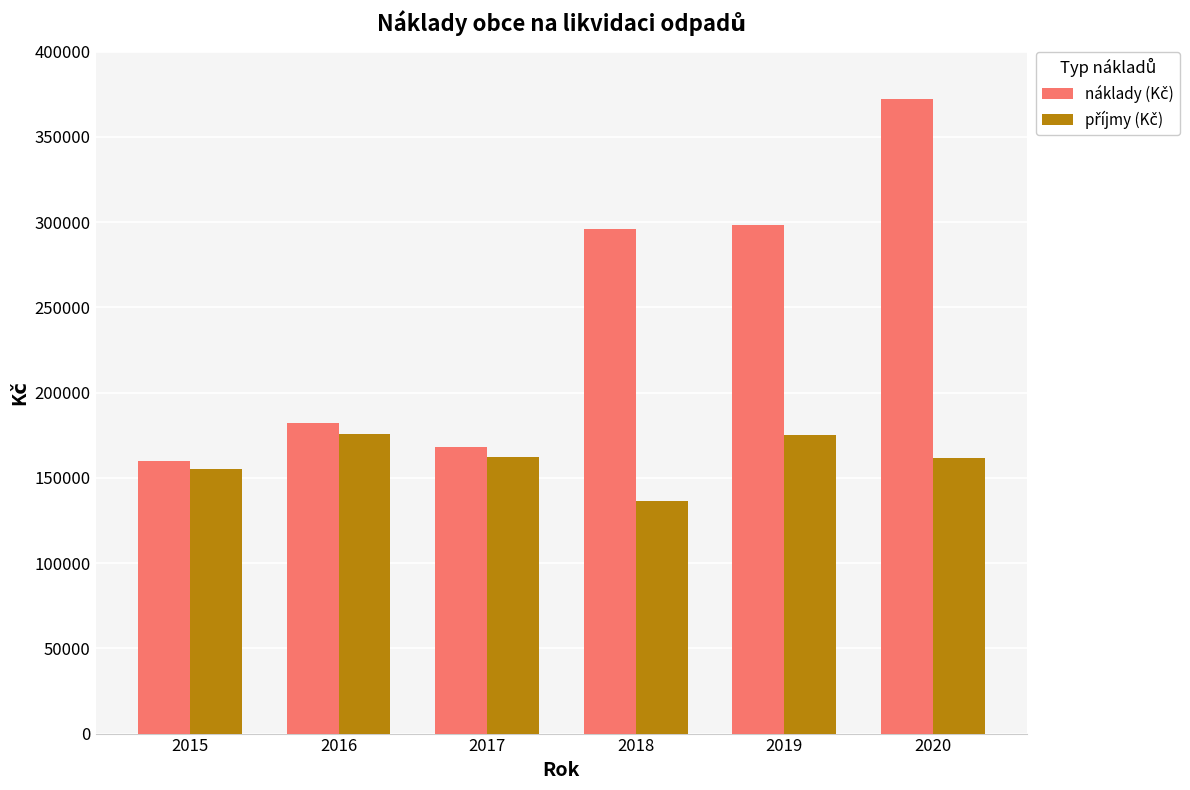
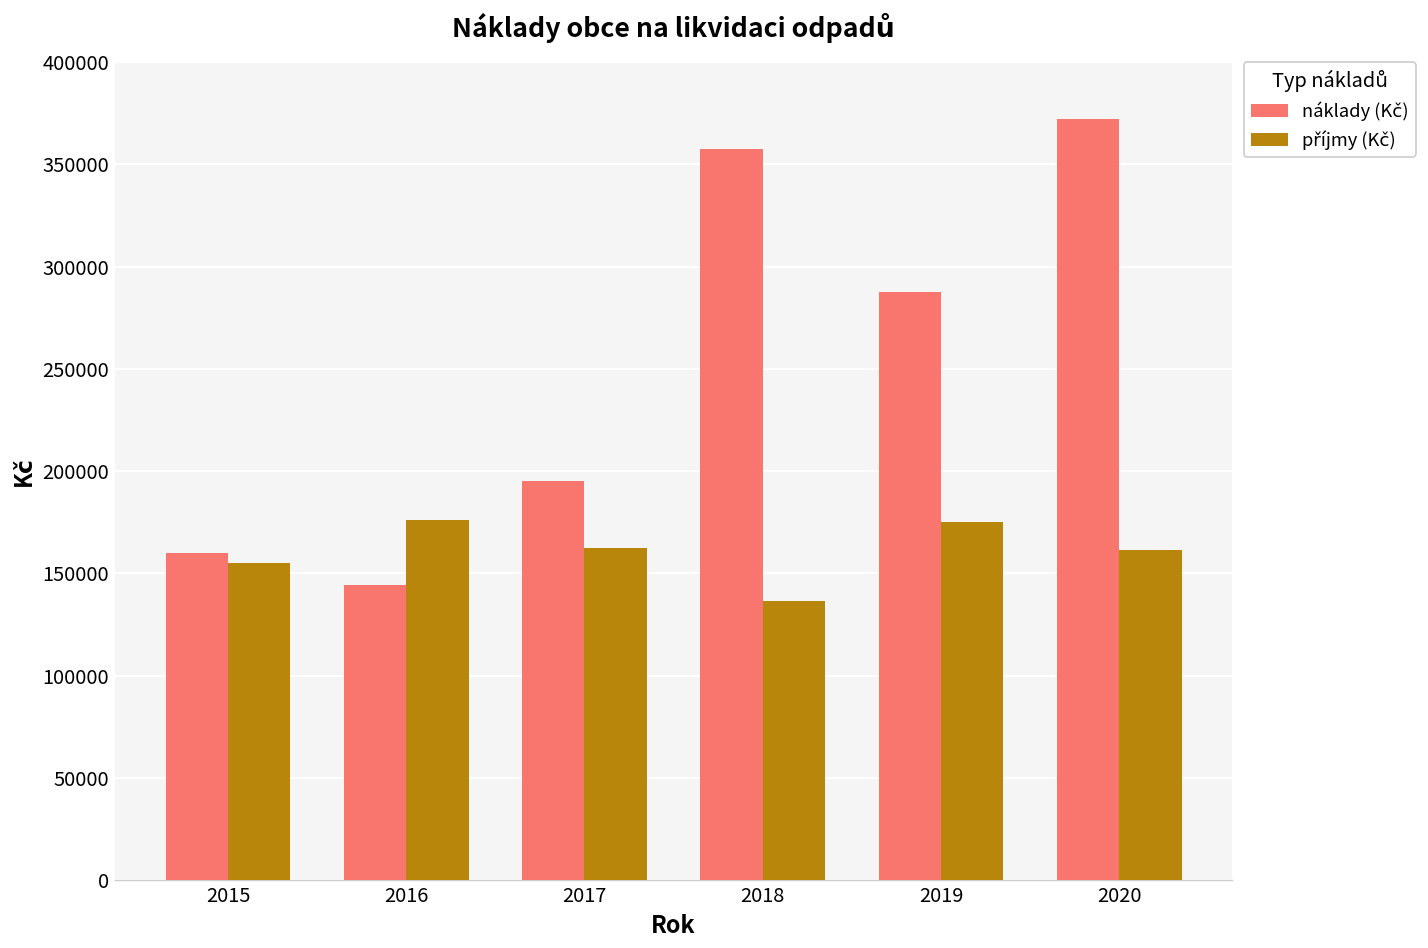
  {
    "náklady (Kč)": {
      "2015": 160000,
-     "2016": 182000,
-     "2017": 168000,
-     "2018": 296000,
-     "2019": 298000,
+     "2016": 144000,
+     "2017": 195000,
+     "2018": 358000,
+     "2019": 288000,
      "2020": 372000
    },
    "příjmy (Kč)": {
      "2015": 155000,
      "2016": 176000,
      "2017": 162000,
      "2018": 137000,
      "2019": 175000,
      "2020": 162000
    }
  }
